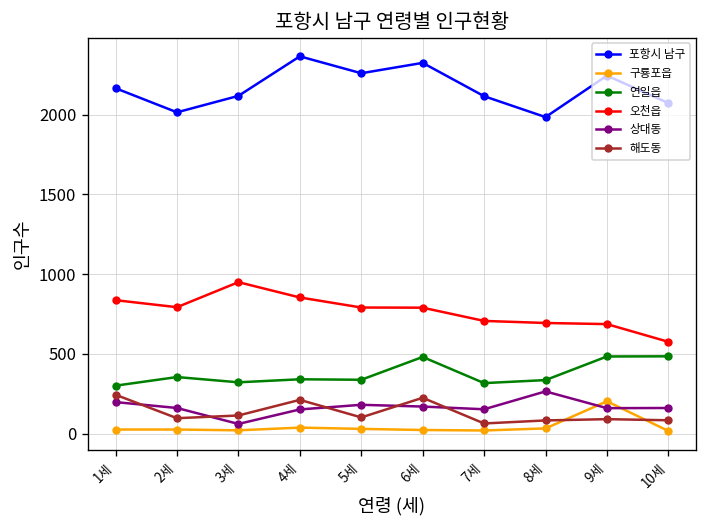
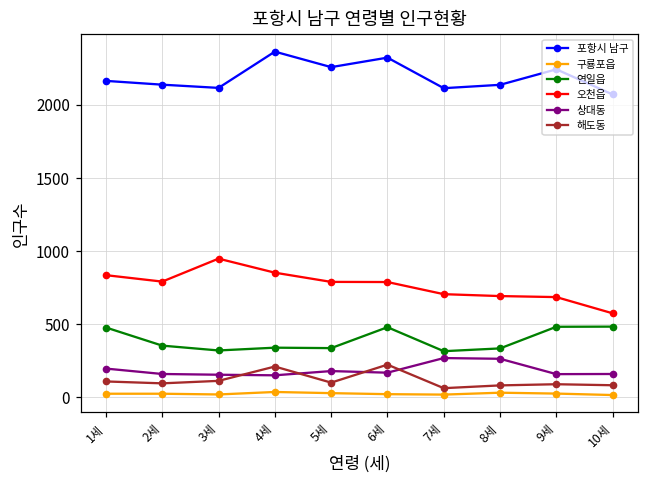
  {
    "포항시 남구": {
      "1세": 2170,
-     "2세": 2010,
+     "2세": 2140,
      "3세": 2120,
      "4세": 2370,
      "5세": 2260,
      "6세": 2320,
      "7세": 2120,
-     "8세": 1980
+     "8세": 2140
    },
    "구룡포읍": {
      "1세": 30,
      "2세": 30,
      "3세": 20,
      "4세": 40,
      "5세": 30,
      "6세": 20,
      "7세": 20,
      "8세": 30,
-     "9세": 200,
+     "9세": 30,
      "10세": 20
    },
    "연일읍": {
-     "1세": 300,
+     "1세": 480,
      "2세": 350,
      "3세": 320,
      "4세": 340,
      "5세": 340,
      "6세": 480,
      "7세": 320,
      "8세": 340,
      "9세": 480,
      "10세": 480
    },
    "오천읍": {
      "1세": 840,
      "2세": 790,
      "3세": 950,
      "4세": 850,
      "5세": 790,
      "6세": 790,
      "7세": 710,
      "8세": 690,
      "9세": 690,
      "10세": 580
    },
    "상대동": {
      "1세": 200,
      "2세": 160,
-     "3세": 60,
+     "3세": 160,
      "4세": 150,
      "5세": 180,
      "6세": 170,
-     "7세": 150,
+     "7세": 270,
      "8세": 260,
      "9세": 160,
      "10세": 160
    },
    "해도동": {
-     "1세": 240,
+     "1세": 110,
      "2세": 100,
      "3세": 110,
      "4세": 210,
      "5세": 100,
      "6세": 220,
      "7세": 60,
      "8세": 80,
      "9세": 90,
      "10세": 80
    }
  }
